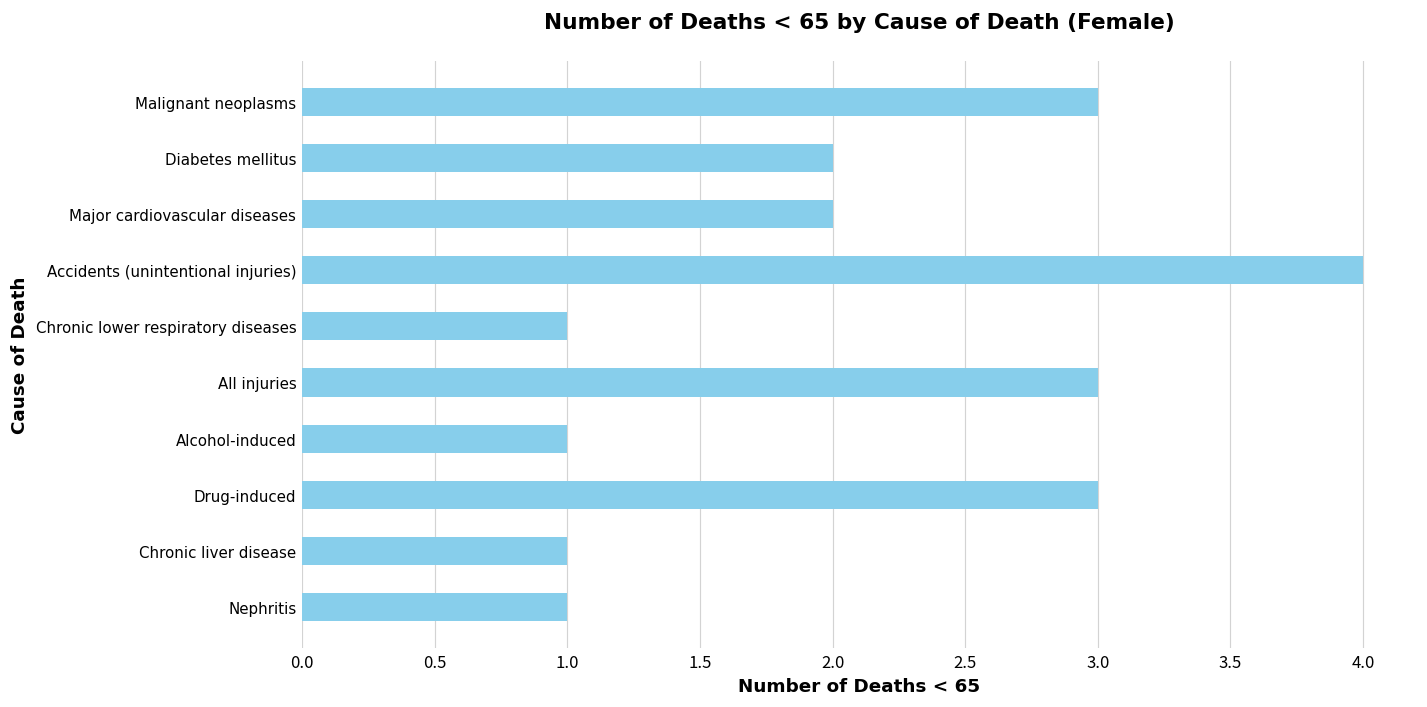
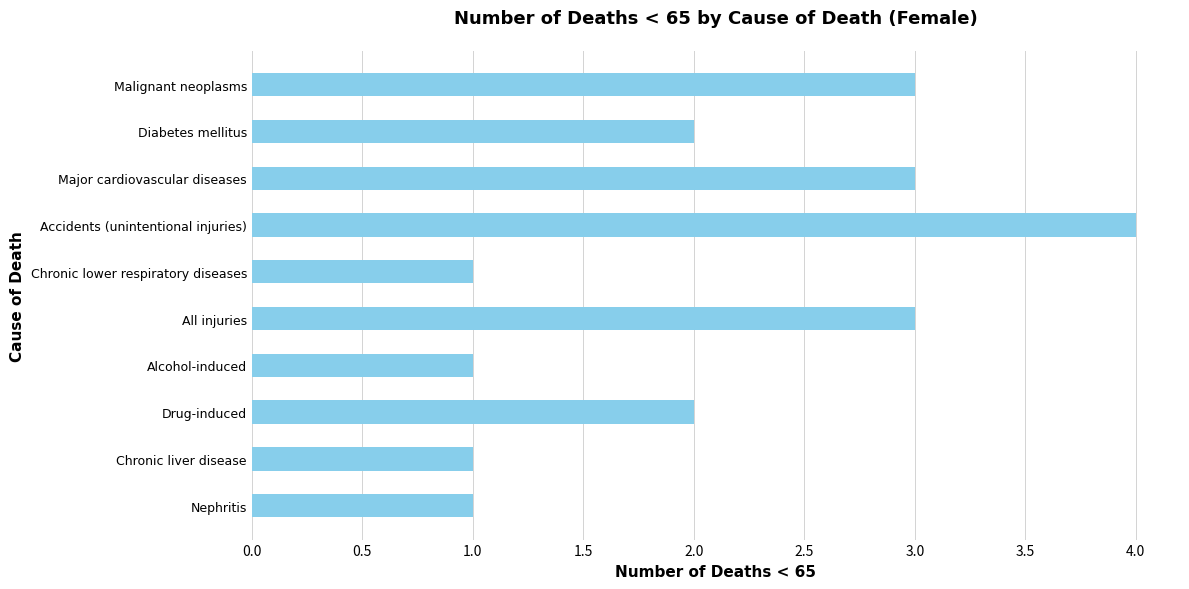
  {
    "Malignant neoplasms": 3,
    "Diabetes mellitus": 2,
-   "Major cardiovascular diseases": 2,
+   "Major cardiovascular diseases": 3,
    "Accidents (unintentional injuries)": 4,
    "Chronic lower respiratory diseases": 1,
    "All injuries": 3,
    "Alcohol-induced": 1,
-   "Drug-induced": 3,
+   "Drug-induced": 2,
    "Chronic liver disease": 1,
    "Nephritis": 1
  }
